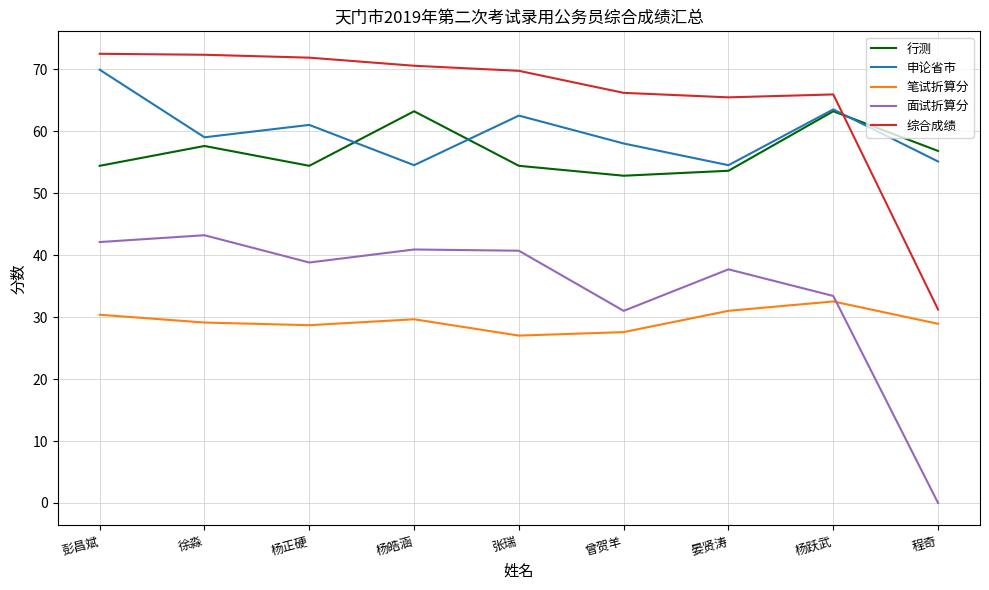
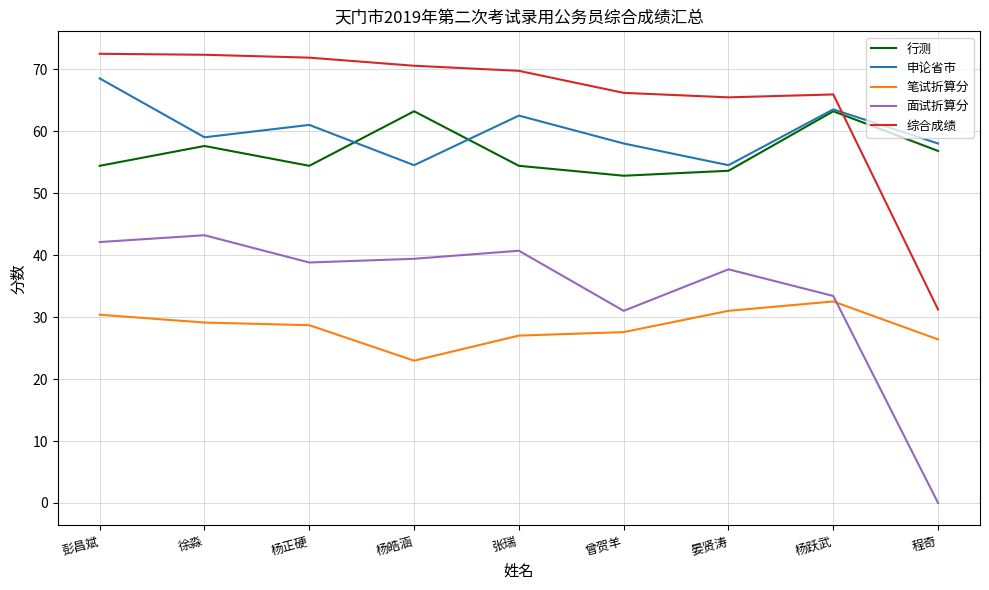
  {
    "行测": {
      "彭昌斌": 54,
      "徐淼": 58,
      "杨正硬": 54,
      "杨皓涵": 63,
      "张瑞": 54,
      "曾贺羊": 53,
      "晏贤涛": 54,
      "程奇": 57
    },
    "申论省市": {
-     "彭昌斌": 70,
+     "彭昌斌": 69,
      "徐淼": 59,
      "杨正硬": 61,
      "杨皓涵": 55,
      "张瑞": 63,
      "曾贺羊": 58,
      "晏贤涛": 55,
-     "程奇": 55
+     "程奇": 58
    },
    "笔试折算分": {
      "彭昌斌": 30,
      "徐淼": 29,
      "杨正硬": 29,
-     "杨皓涵": 30,
+     "杨皓涵": 23,
      "张瑞": 27,
      "曾贺羊": 28,
      "晏贤涛": 31,
      "杨跃武": 33,
-     "程奇": 29
+     "程奇": 26
    },
    "面试折算分": {
      "彭昌斌": 42,
      "徐淼": 43,
      "杨正硬": 39,
-     "杨皓涵": 41,
+     "杨皓涵": 39,
      "张瑞": 41,
      "曾贺羊": 31,
      "晏贤涛": 38,
      "杨跃武": 33,
      "程奇": 0
    },
    "综合成绩": {
      "彭昌斌": 72,
      "徐淼": 72,
      "杨正硬": 72,
      "杨皓涵": 71,
      "张瑞": 70,
      "曾贺羊": 66,
      "晏贤涛": 65,
      "杨跃武": 66,
      "程奇": 31
    }
  }
